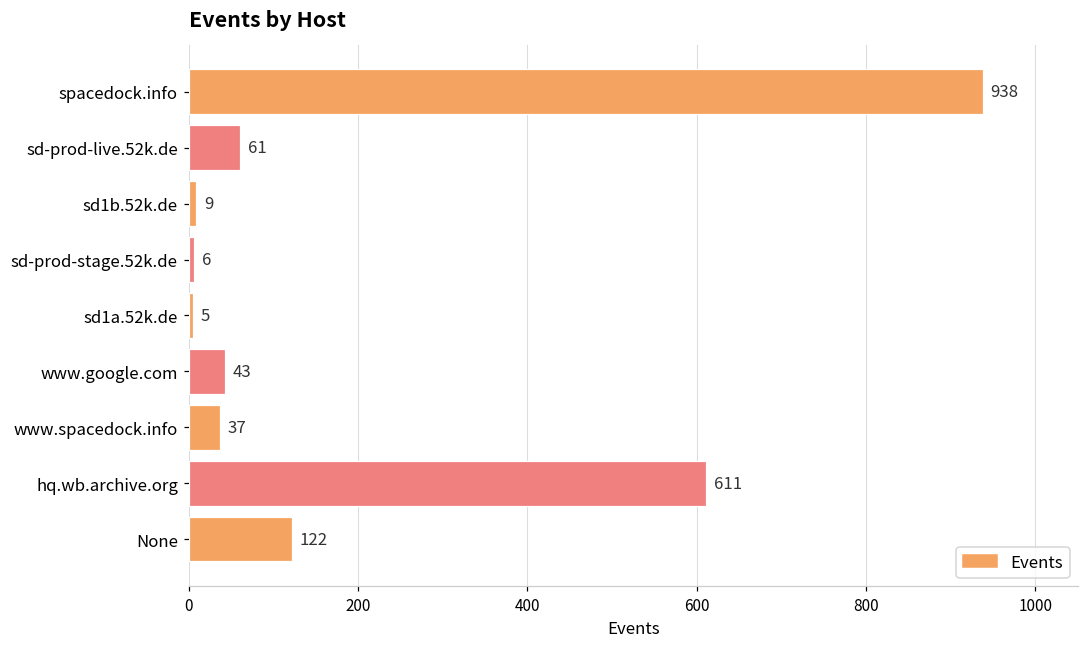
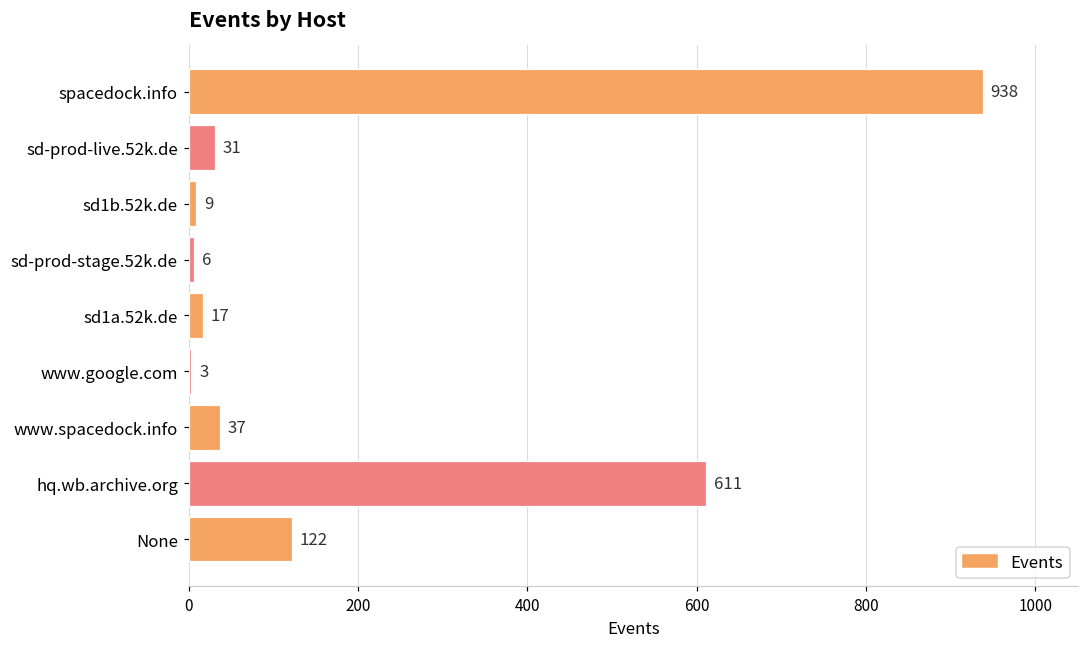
  {
    "spacedock.info": 938,
-   "sd-prod-live.52k.de": 61,
+   "sd-prod-live.52k.de": 31,
    "sd1b.52k.de": 9,
    "sd-prod-stage.52k.de": 6,
-   "sd1a.52k.de": 5,
-   "www.google.com": 43,
+   "sd1a.52k.de": 17,
+   "www.google.com": 3,
    "www.spacedock.info": 37,
    "hq.wb.archive.org": 611,
    "None": 122
  }
